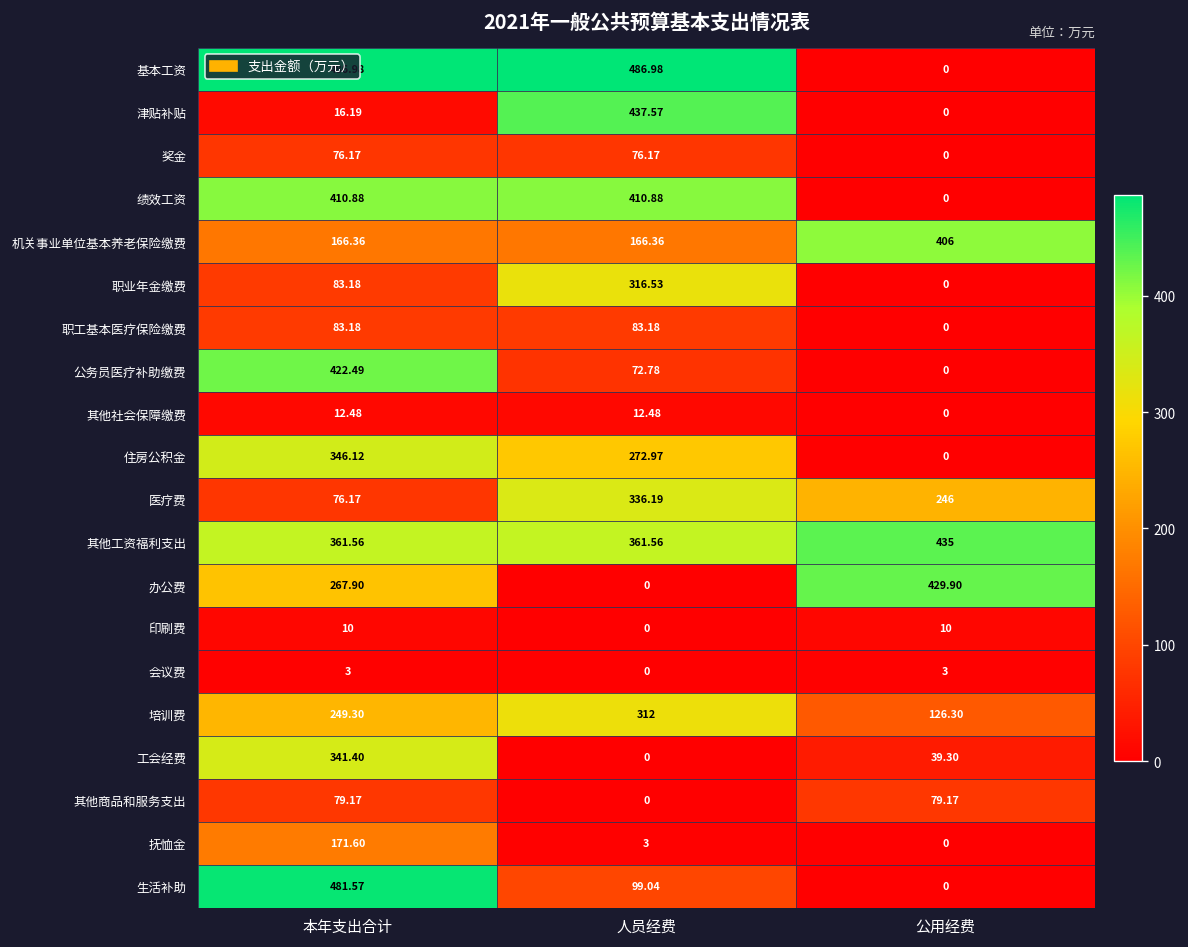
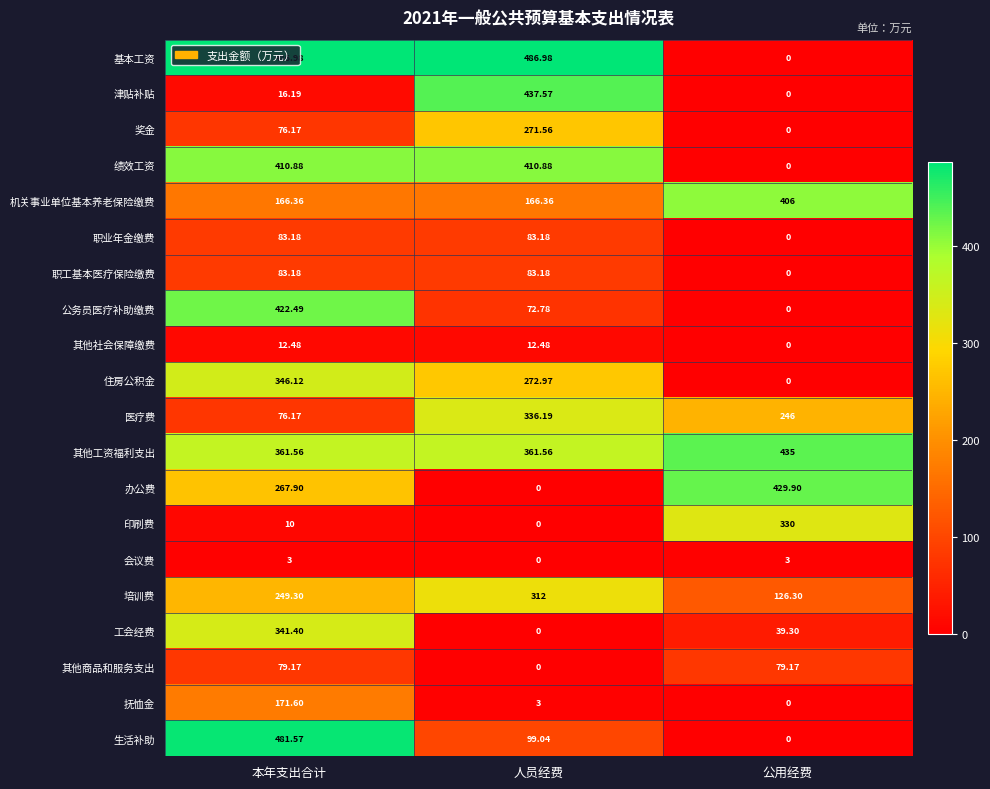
  {
    "基本工资": {
      "人员经费": 486.98,
      "公用经费": 0
    },
    "津贴补贴": {
      "本年支出合计": 16.19,
      "人员经费": 437.57,
      "公用经费": 0
    },
    "奖金": {
      "本年支出合计": 76.17,
-     "人员经费": 76.17,
+     "人员经费": 271.56,
      "公用经费": 0
    },
    "绩效工资": {
      "本年支出合计": 410.88,
      "人员经费": 410.88,
      "公用经费": 0
    },
    "机关事业单位基本养老保险缴费": {
      "本年支出合计": 166.36,
      "人员经费": 166.36,
      "公用经费": 406
    },
    "职业年金缴费": {
      "本年支出合计": 83.18,
-     "人员经费": 316.53,
+     "人员经费": 83.18,
      "公用经费": 0
    },
    "职工基本医疗保险缴费": {
      "本年支出合计": 83.18,
      "人员经费": 83.18,
      "公用经费": 0
    },
    "公务员医疗补助缴费": {
      "本年支出合计": 422.49,
      "人员经费": 72.78,
      "公用经费": 0
    },
    "其他社会保障缴费": {
      "本年支出合计": 12.48,
      "人员经费": 12.48,
      "公用经费": 0
    },
    "住房公积金": {
      "本年支出合计": 346.12,
      "人员经费": 272.97,
      "公用经费": 0
    },
    "医疗费": {
      "本年支出合计": 76.17,
      "人员经费": 336.19,
      "公用经费": 246
    },
    "其他工资福利支出": {
      "本年支出合计": 361.56,
      "人员经费": 361.56,
      "公用经费": 435
    },
    "办公费": {
      "本年支出合计": 267.90,
      "人员经费": 0,
      "公用经费": 429.90
    },
    "印刷费": {
      "本年支出合计": 10,
      "人员经费": 0,
-     "公用经费": 10
+     "公用经费": 330
    },
    "会议费": {
      "本年支出合计": 3,
      "人员经费": 0,
      "公用经费": 3
    },
    "培训费": {
      "本年支出合计": 249.30,
      "人员经费": 312,
      "公用经费": 126.30
    },
    "工会经费": {
      "本年支出合计": 341.40,
      "人员经费": 0,
      "公用经费": 39.30
    },
    "其他商品和服务支出": {
      "本年支出合计": 79.17,
      "人员经费": 0,
      "公用经费": 79.17
    },
    "抚恤金": {
      "本年支出合计": 171.60,
      "人员经费": 3,
      "公用经费": 0
    },
    "生活补助": {
      "本年支出合计": 481.57,
      "人员经费": 99.04,
      "公用经费": 0
    }
  }
